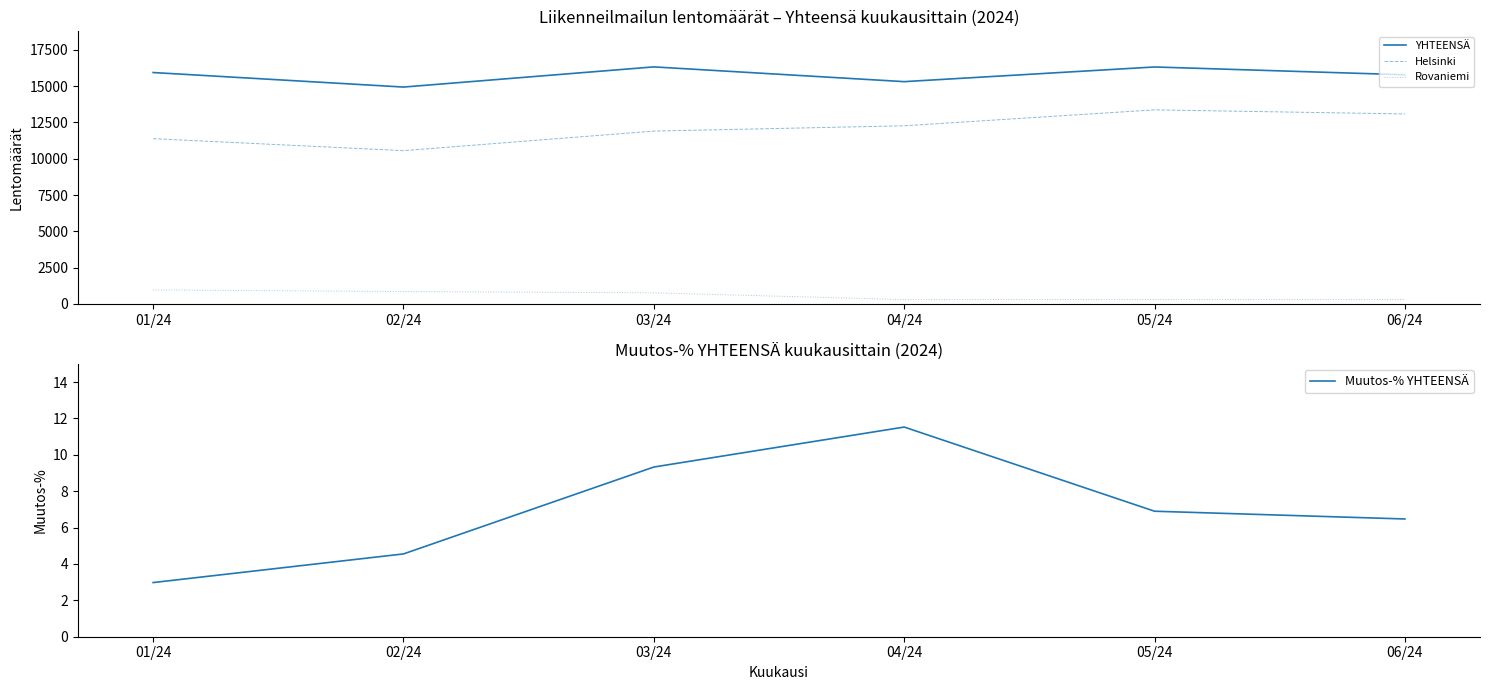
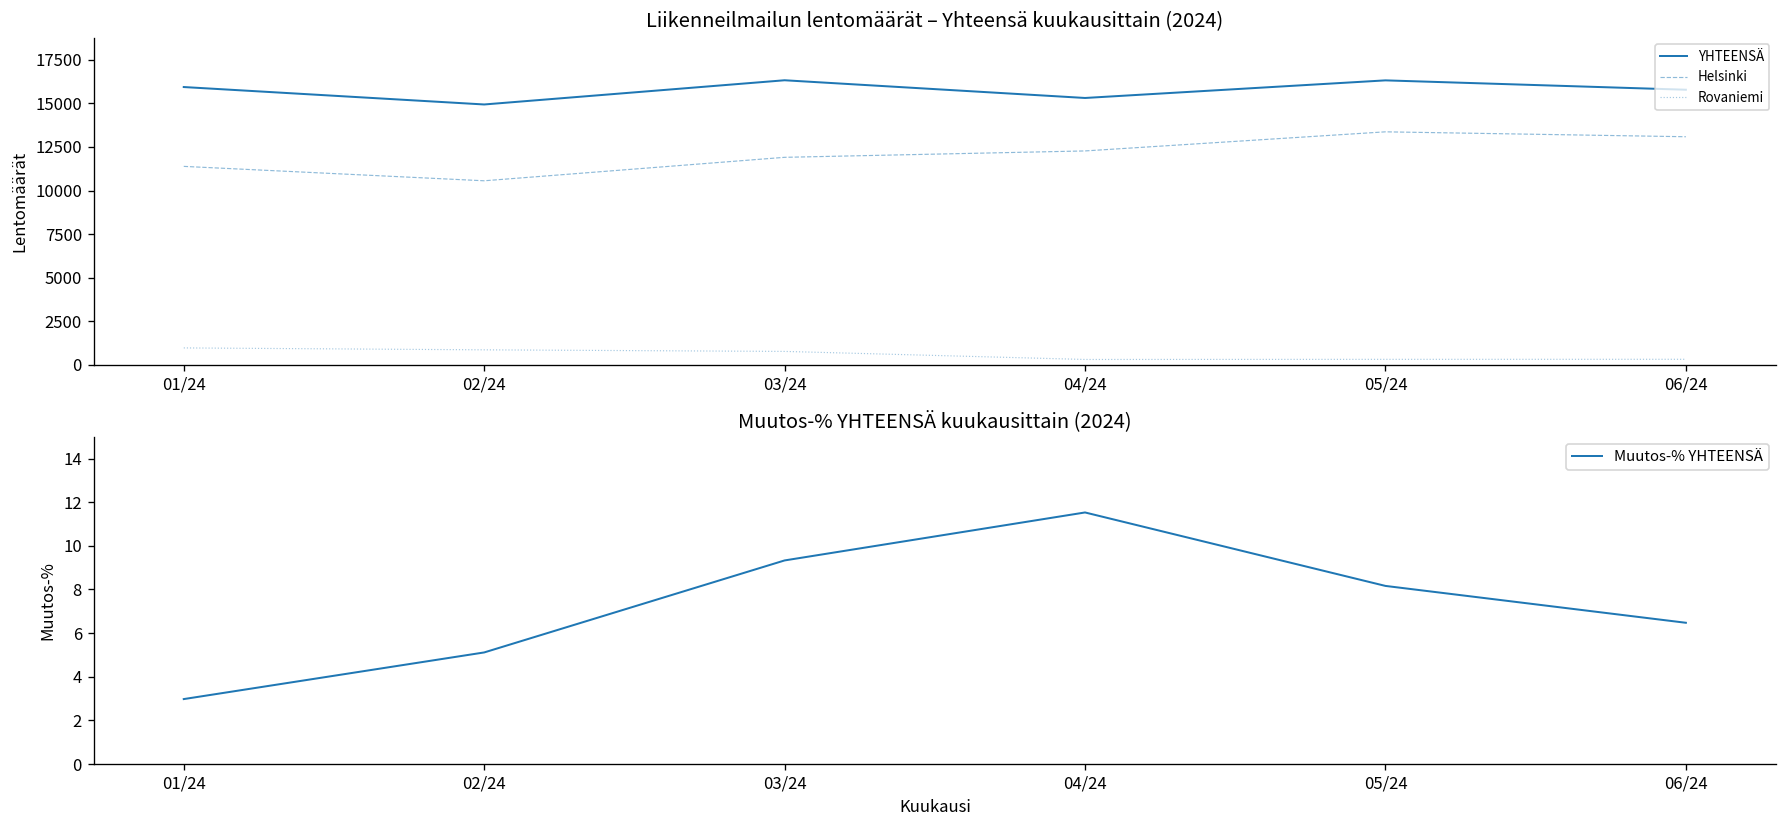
  {
    "Muutos-% YHTEENSÄ kuukausittain (2024)": {
      "01/24": 3.0,
-     "02/24": 4.6,
+     "02/24": 5.1,
      "03/24": 9.3,
      "04/24": 11.5,
-     "05/24": 6.9,
+     "05/24": 8.2,
      "06/24": 6.5
    }
  }
